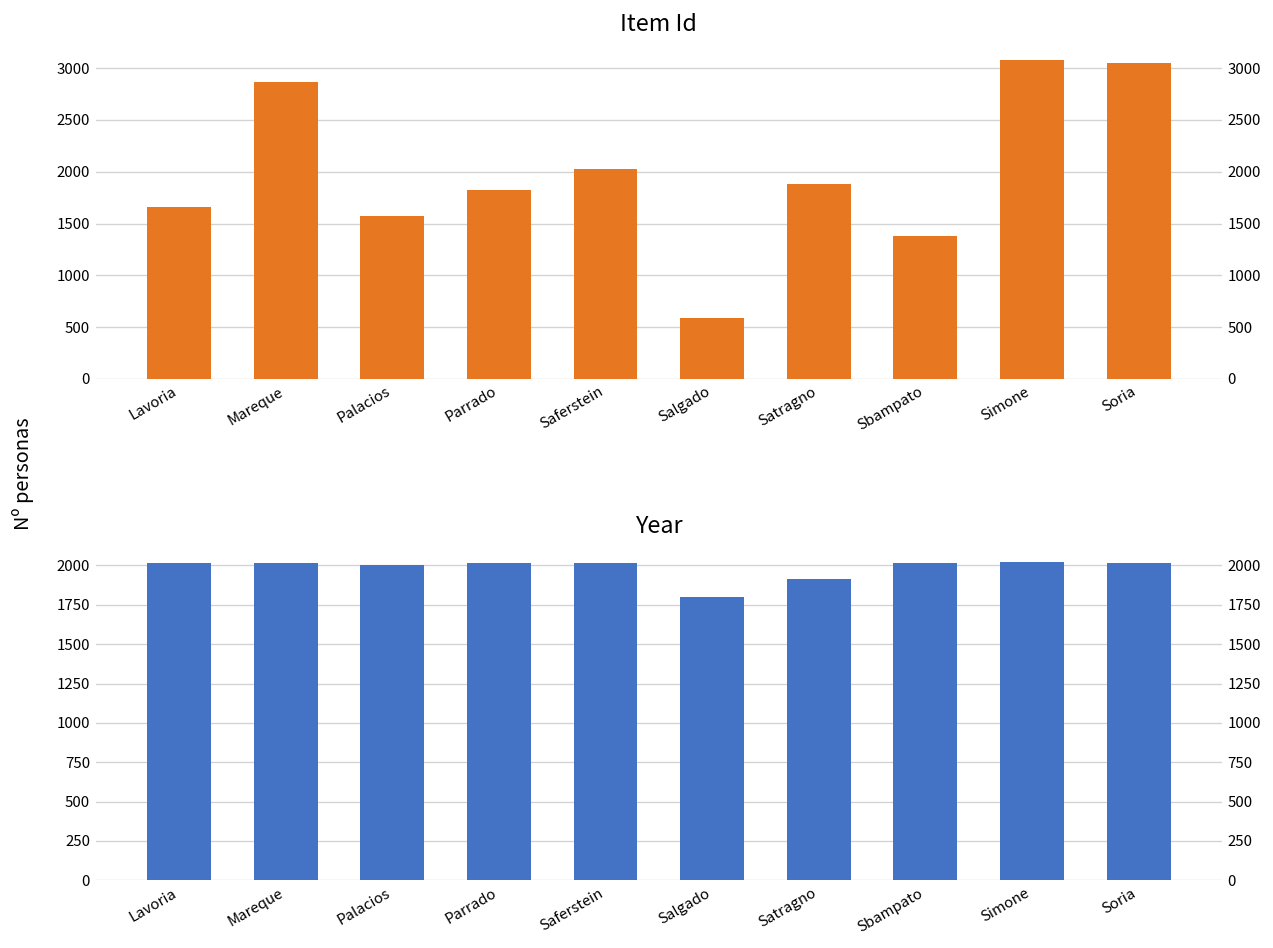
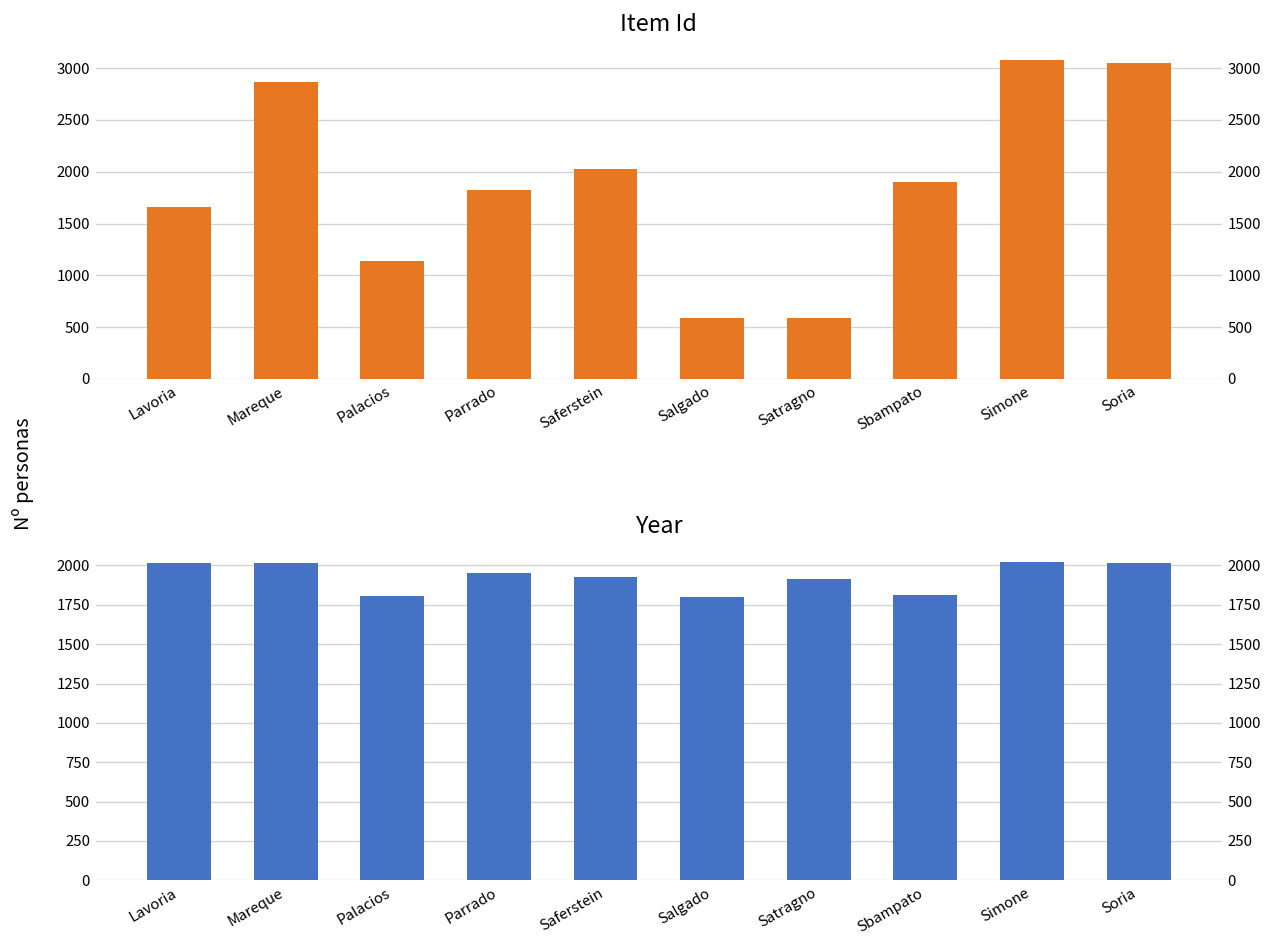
  {
    "Item Id": {
      "Lavoria": 1700,
      "Mareque": 2900,
-     "Palacios": 1600,
+     "Palacios": 1100,
      "Parrado": 1800,
      "Saferstein": 2000,
      "Salgado": 600,
-     "Satragno": 1900,
-     "Sbampato": 1400,
+     "Satragno": 600,
+     "Sbampato": 1900,
      "Simone": 3100,
      "Soria": 3100
    },
    "Year": {
      "Lavoria": 2020,
      "Mareque": 2010,
-     "Palacios": 2000,
-     "Parrado": 2020,
-     "Saferstein": 2020,
+     "Palacios": 1810,
+     "Parrado": 1950,
+     "Saferstein": 1930,
      "Salgado": 1800,
      "Satragno": 1920,
-     "Sbampato": 2020,
+     "Sbampato": 1810,
      "Simone": 2020,
      "Soria": 2020
    }
  }
